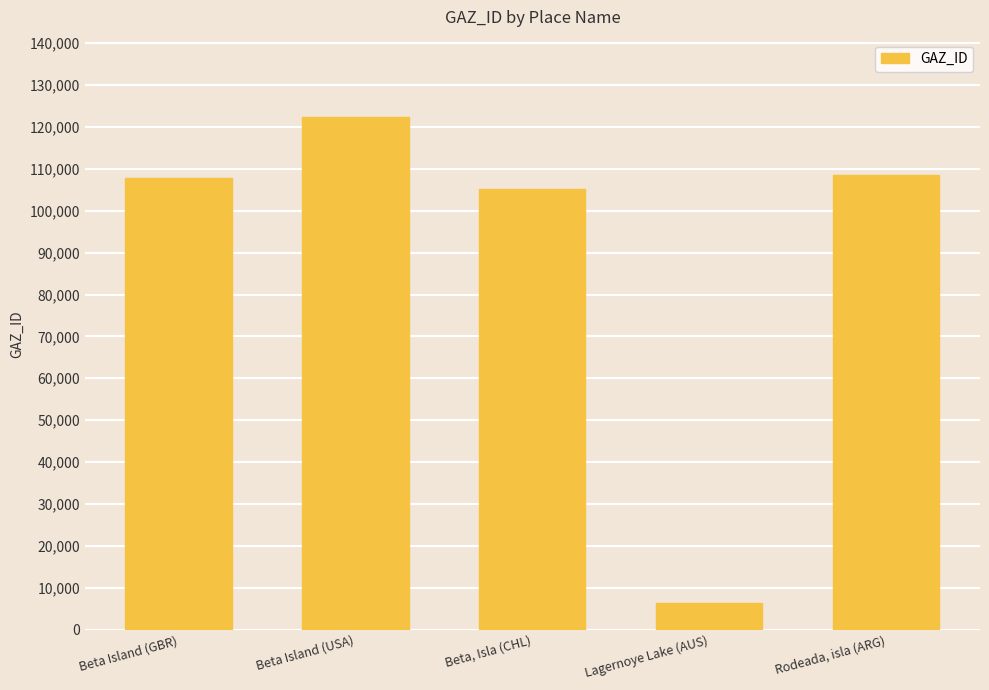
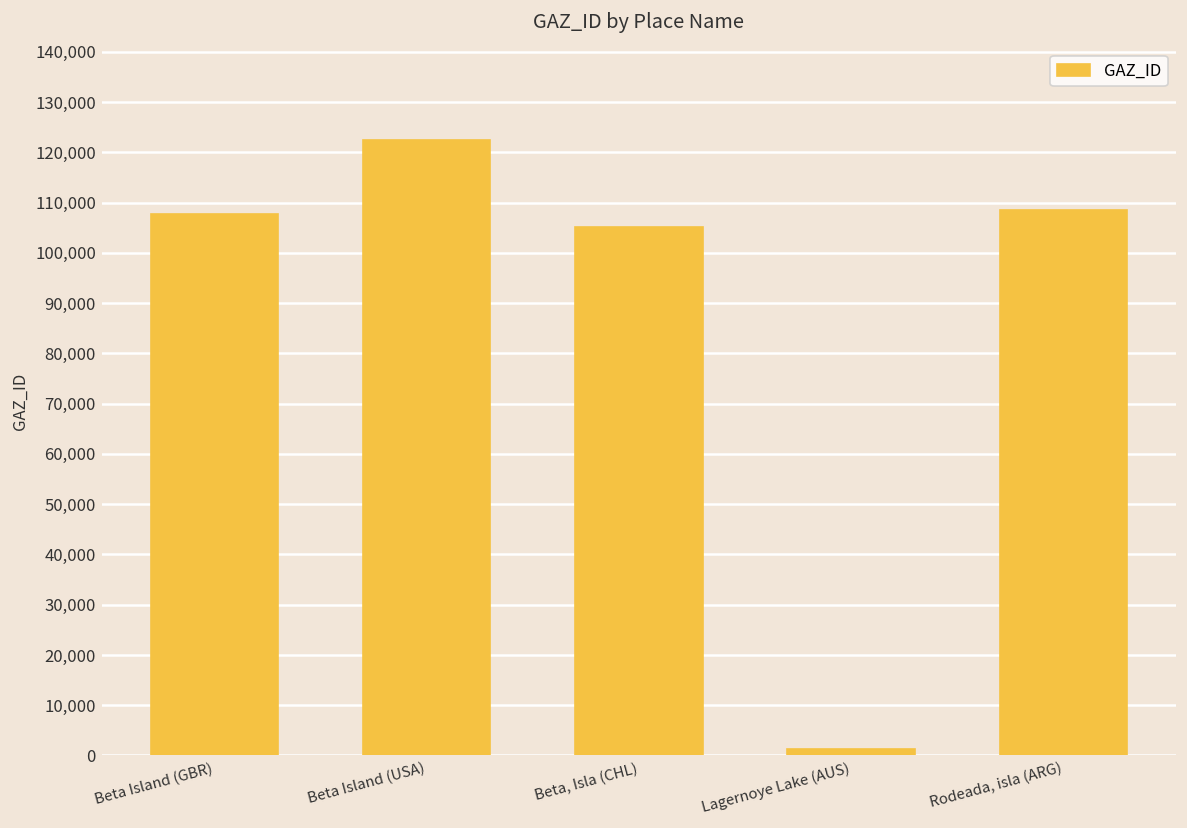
  {
    "Beta Island (GBR)": "108,000",
    "Beta Island (USA)": "122,000",
    "Beta, Isla (CHL)": "105,000",
-   "Lagernoye Lake (AUS)": "6,000",
+   "Lagernoye Lake (AUS)": "1,000",
    "Rodeada, isla (ARG)": "108,000"
  }
